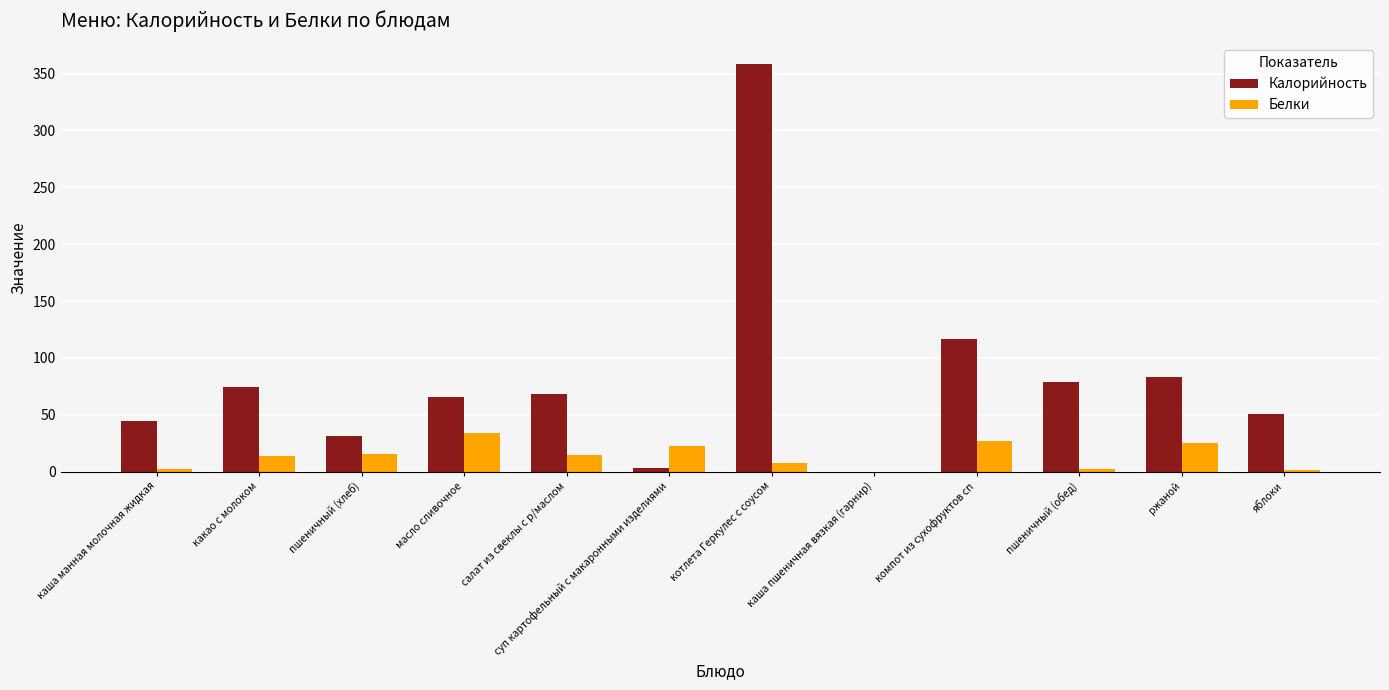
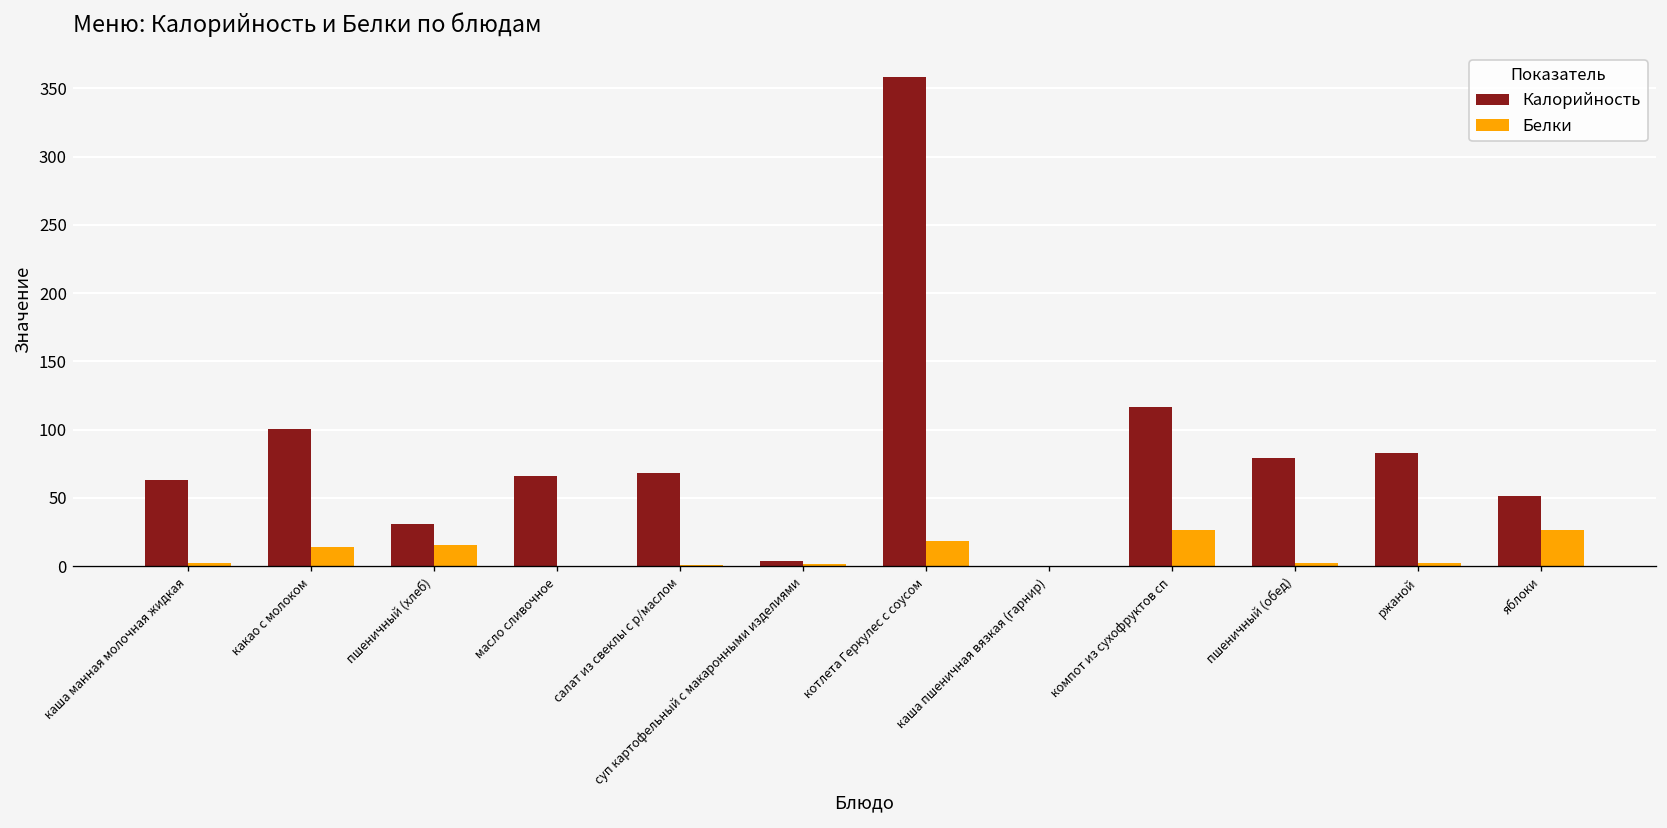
  {
    "Калорийность": {
-     "каша манная молочная жидкая": 45,
-     "какао с молоком": 75,
+     "каша манная молочная жидкая": 63,
+     "какао с молоком": 101,
      "пшеничный (хлеб)": 31,
      "масло сливочное": 66,
      "салат из свеклы с р/маслом": 68,
      "суп картофельный с макаронными изделиями": 4,
      "котлета Геркулес с соусом": 359,
      "каша пшеничная вязкая (гарнир)": 0,
      "компот из сухофруктов сп": 116,
      "пшеничный (обед)": 79,
      "ржаной": 83,
      "яблоки": 51
    },
    "Белки": {
      "какао с молоком": 14,
      "пшеничный (хлеб)": 16,
-     "масло сливочное": 34,
-     "салат из свеклы с р/маслом": 15,
-     "суп картофельный с макаронными изделиями": 22,
-     "котлета Геркулес с соусом": 8,
+     "масло сливочное": 0,
+     "салат из свеклы с р/маслом": 1,
+     "суп картофельный с макаронными изделиями": 2,
+     "котлета Геркулес с соусом": 18,
      "каша пшеничная вязкая (гарнир)": 0,
      "компот из сухофруктов сп": 27,
-     "ржаной": 26,
-     "яблоки": 2
+     "ржаной": 2,
+     "яблоки": 26
    }
  }
